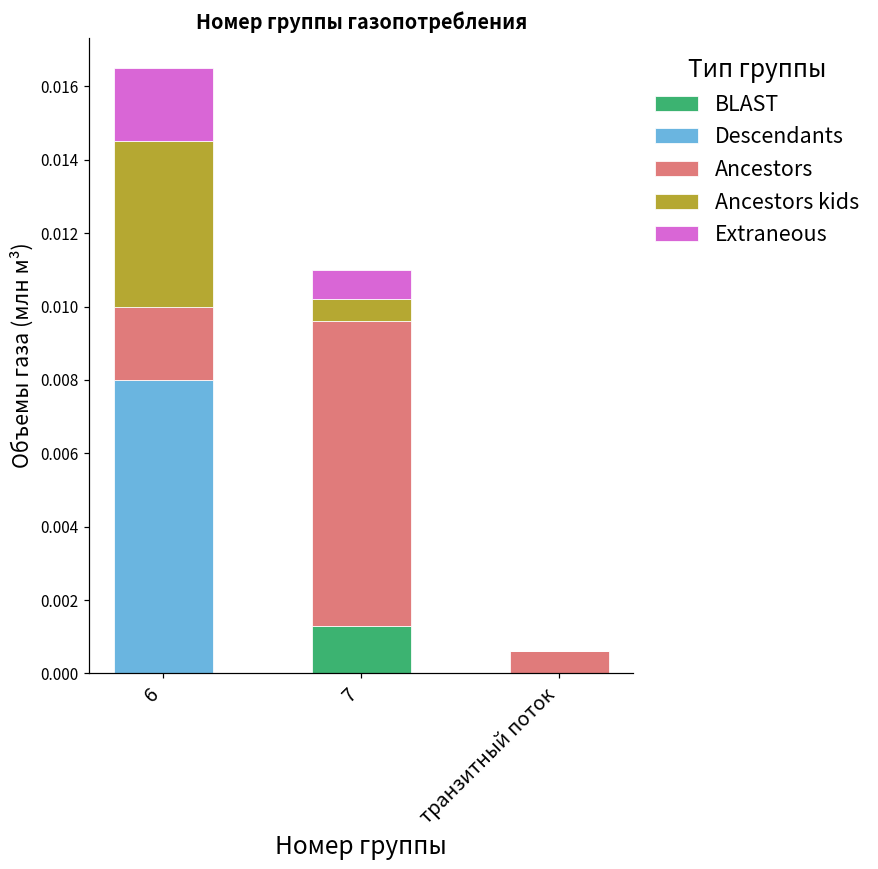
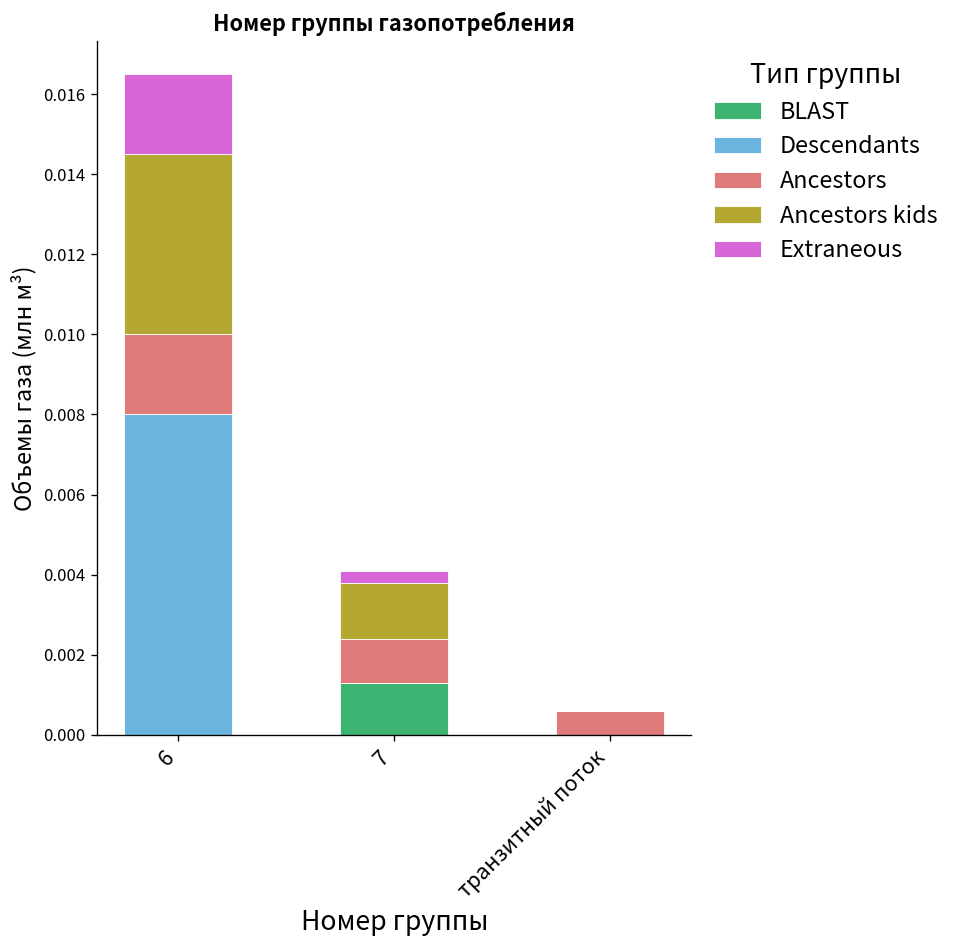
  {
    "BLAST": {
      "6": 0.0000,
      "7": 0.0013,
      "транзитный поток": 0.0000
    },
    "Ancestors": {
      "6": 0.0020,
-     "7": 0.0083,
+     "7": 0.0011,
      "транзитный поток": 0.0006
    },
    "Ancestors kids": {
      "6": 0.0045,
-     "7": 0.0006,
+     "7": 0.0014,
      "транзитный поток": 0.0000
    },
    "Extraneous": {
      "6": 0.0020,
-     "7": 0.0008,
+     "7": 0.0003,
      "транзитный поток": 0.0000
    }
  }
